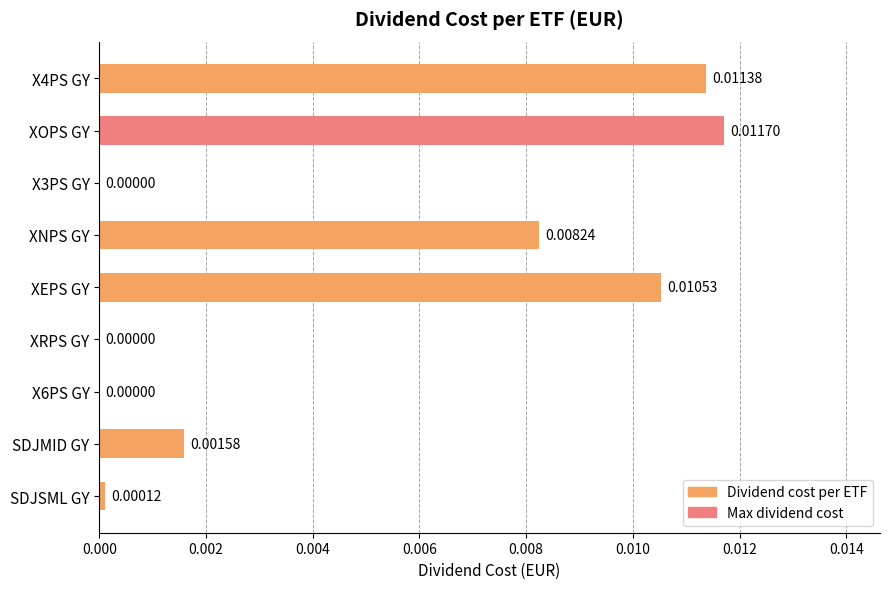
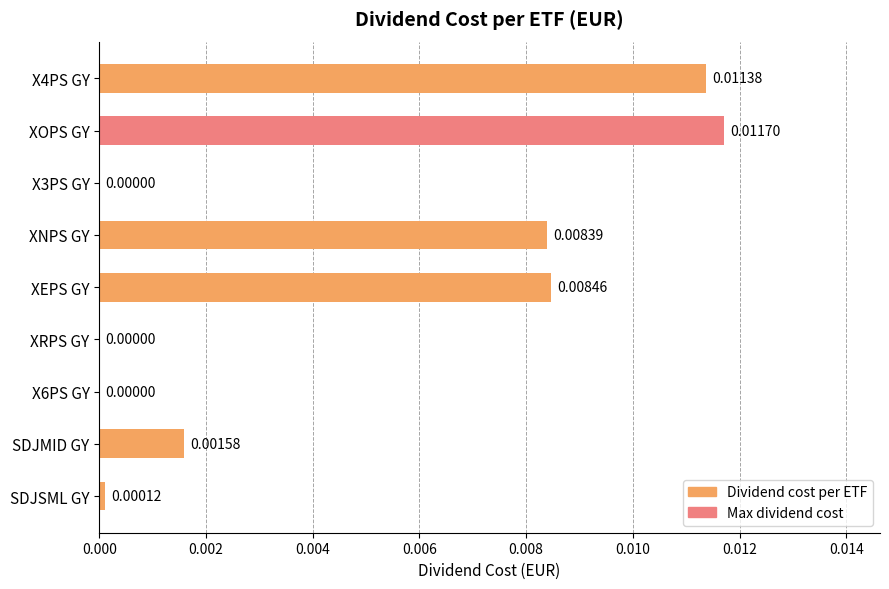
  {
    "X4PS GY": 0.01138,
    "XOPS GY": 0.01170,
    "X3PS GY": 0.00000,
-   "XNPS GY": 0.00824,
-   "XEPS GY": 0.01053,
+   "XNPS GY": 0.00839,
+   "XEPS GY": 0.00846,
    "XRPS GY": 0.00000,
    "X6PS GY": 0.00000,
    "SDJMID GY": 0.00158,
    "SDJSML GY": 0.00012
  }
